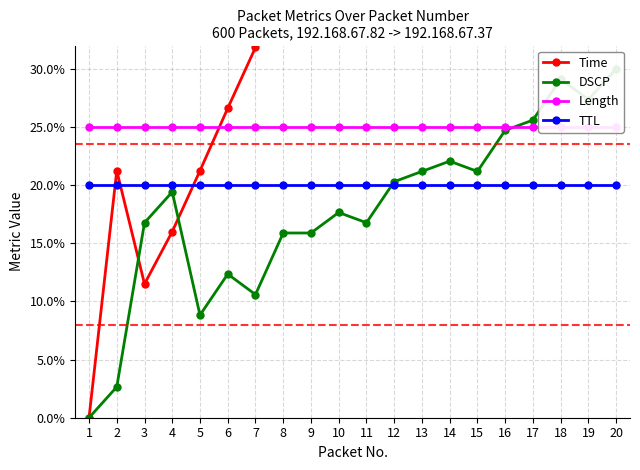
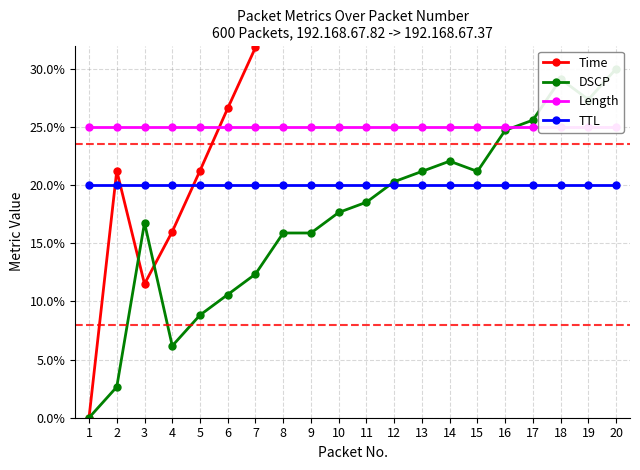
  {
    "Time": {
      "2": "21.2%",
      "3": "11.5%",
      "4": "16.0%",
      "5": "21.2%",
      "6": "26.6%",
      "7": "31.8%"
    },
    "DSCP": {
      "2": "2.6%",
      "3": "16.8%",
-     "4": "19.4%",
+     "4": "6.2%",
      "5": "8.8%",
-     "6": "12.4%",
-     "7": "10.6%",
+     "6": "10.6%",
+     "7": "12.4%",
      "8": "15.9%",
      "9": "15.9%",
      "10": "17.6%",
-     "11": "16.8%",
+     "11": "18.5%",
      "12": "20.3%",
      "13": "21.2%",
      "14": "22.1%",
      "15": "21.2%",
      "16": "24.7%",
      "17": "25.6%"
    },
    "Length": {
      "1": "25.0%",
      "2": "25.0%",
      "3": "25.0%",
      "4": "25.0%",
      "5": "25.0%",
      "6": "25.0%",
      "7": "25.0%",
      "8": "25.0%",
      "9": "25.0%",
      "10": "25.0%",
      "11": "25.0%",
      "12": "25.0%",
      "13": "25.0%",
      "14": "25.0%",
      "15": "25.0%",
      "16": "25.0%",
      "17": "25.0%"
    },
    "TTL": {
      "1": "20.0%",
      "2": "20.0%",
      "3": "20.0%",
      "4": "20.0%",
      "5": "20.0%",
      "6": "20.0%",
      "7": "20.0%",
      "8": "20.0%",
      "9": "20.0%",
      "10": "20.0%",
      "11": "20.0%",
      "12": "20.0%",
      "13": "20.0%",
      "14": "20.0%",
      "15": "20.0%",
      "16": "20.0%",
      "17": "20.0%",
      "18": "20.0%",
      "19": "20.0%",
      "20": "20.0%"
    }
  }
